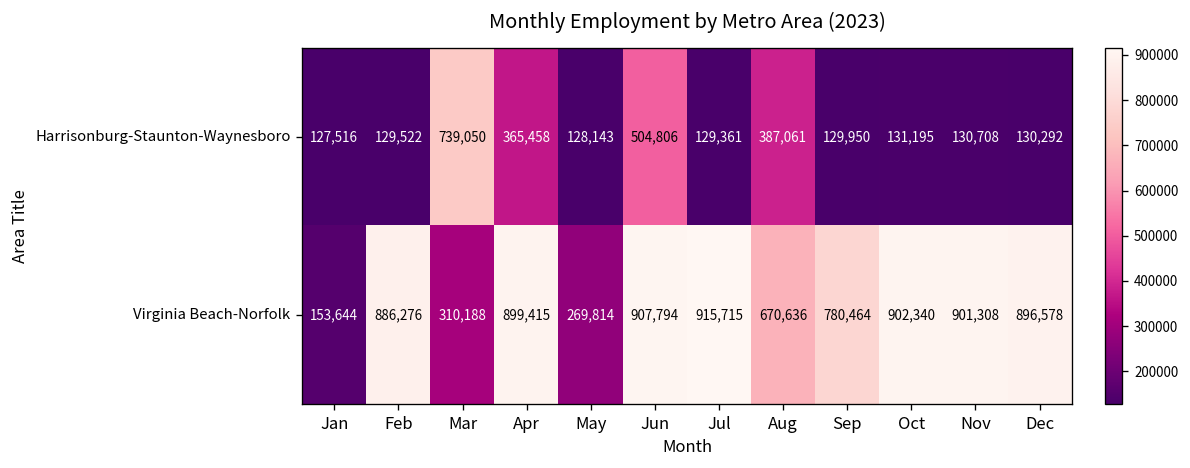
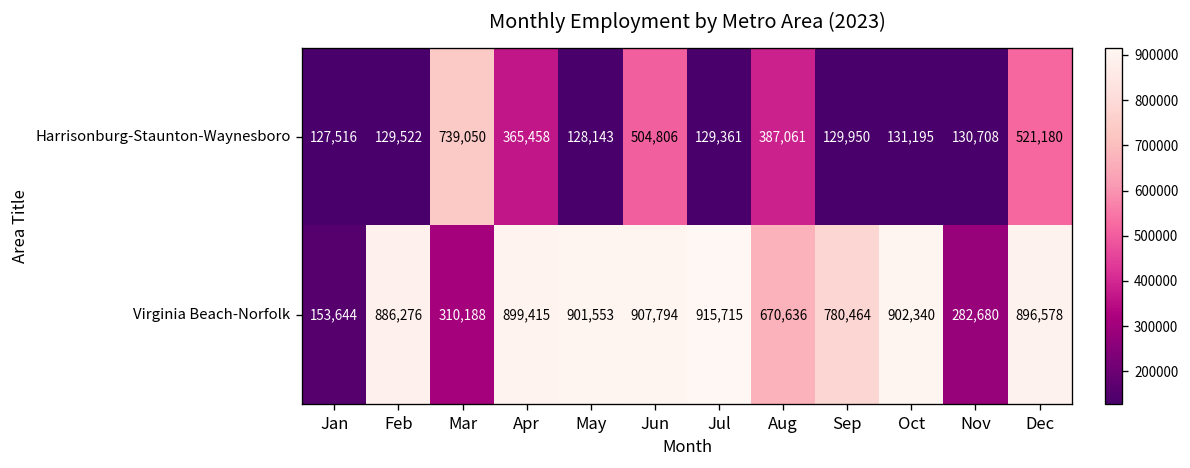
  {
    "Harrisonburg-Staunton-Waynesboro": {
      "Jan": "127,516",
      "Feb": "129,522",
      "Mar": "739,050",
      "Apr": "365,458",
      "May": "128,143",
      "Jun": "504,806",
      "Jul": "129,361",
      "Aug": "387,061",
      "Sep": "129,950",
      "Oct": "131,195",
      "Nov": "130,708",
-     "Dec": "130,292"
+     "Dec": "521,180"
    },
    "Virginia Beach-Norfolk": {
      "Jan": "153,644",
      "Feb": "886,276",
      "Mar": "310,188",
      "Apr": "899,415",
-     "May": "269,814",
+     "May": "901,553",
      "Jun": "907,794",
      "Jul": "915,715",
      "Aug": "670,636",
      "Sep": "780,464",
      "Oct": "902,340",
-     "Nov": "901,308",
+     "Nov": "282,680",
      "Dec": "896,578"
    }
  }
